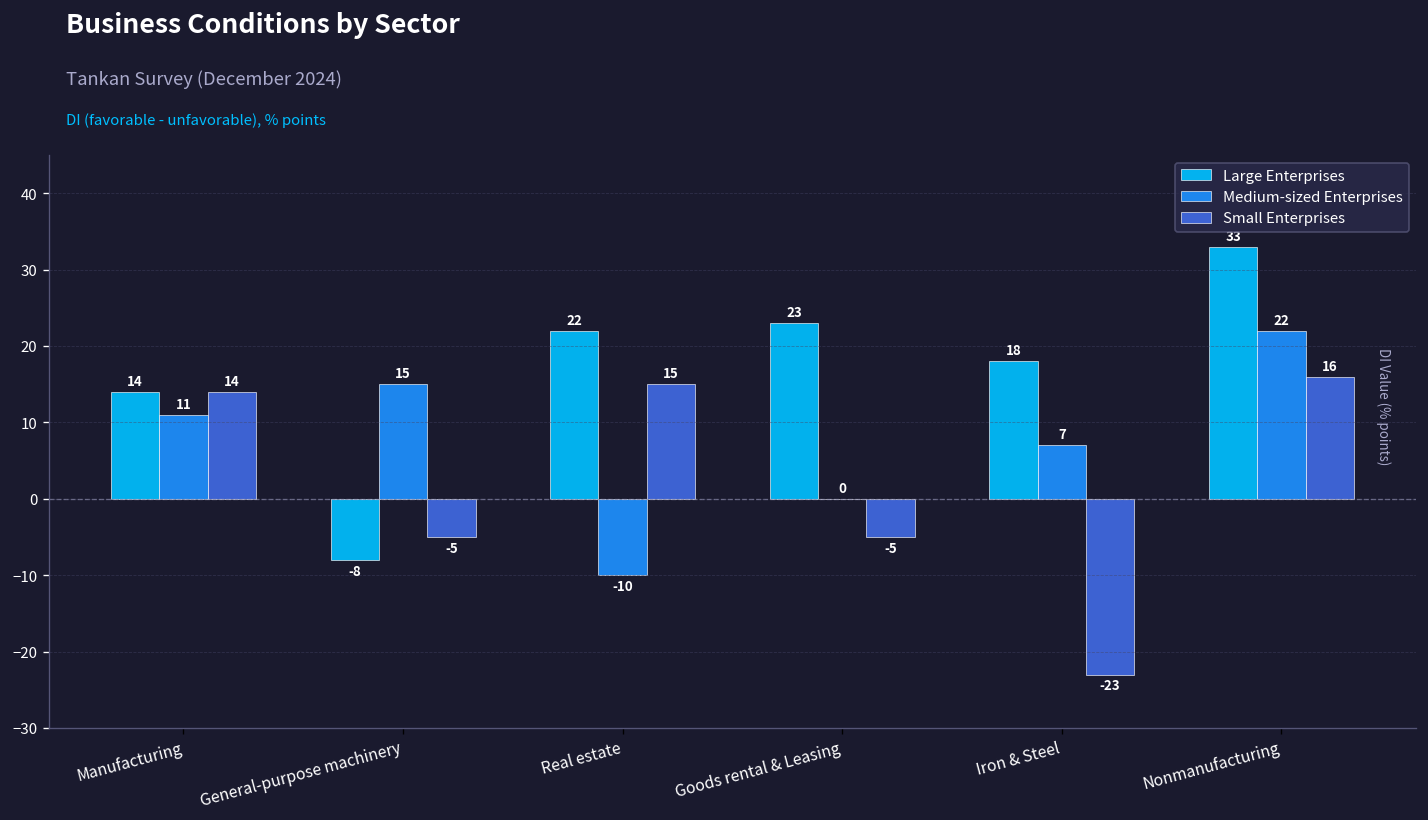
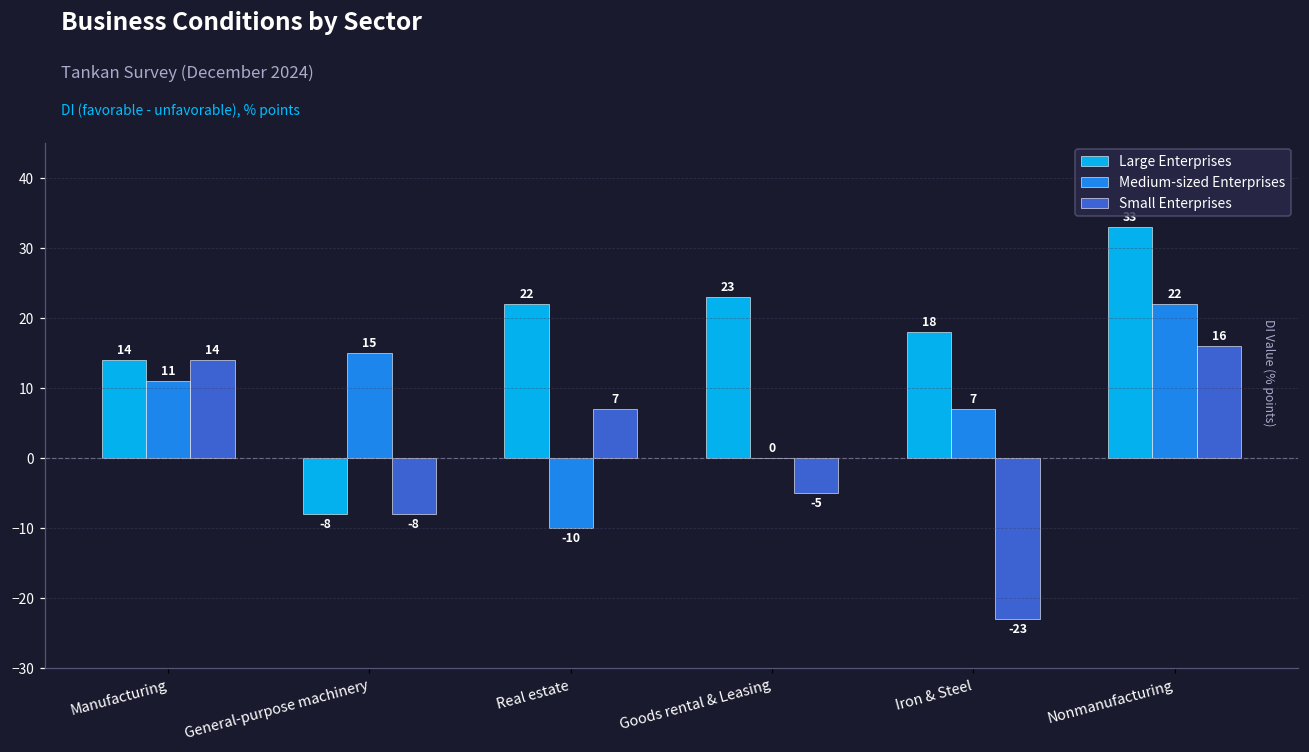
  {
    "Small Enterprises": {
      "Manufacturing": 14,
-     "General-purpose machinery": -5,
-     "Real estate": 15,
+     "General-purpose machinery": -8,
+     "Real estate": 7,
      "Goods rental & Leasing": -5,
      "Iron & Steel": -23,
      "Nonmanufacturing": 16
    }
  }
